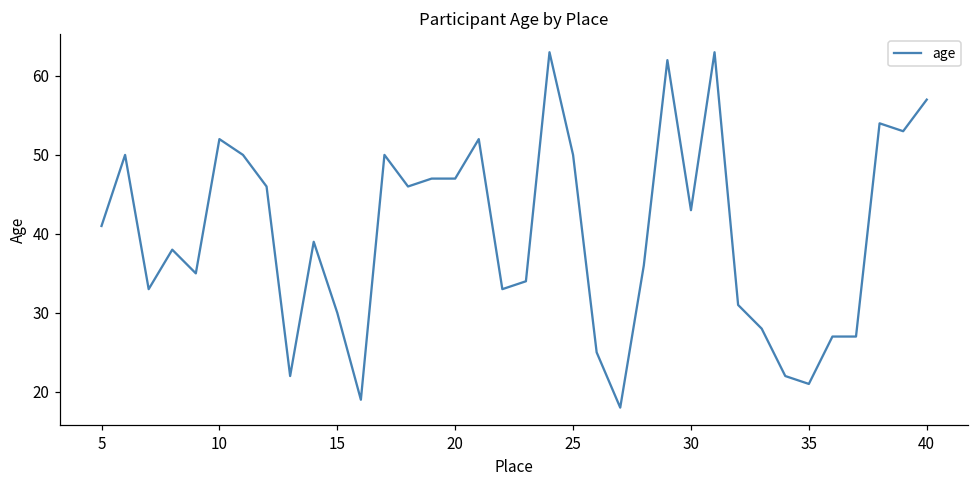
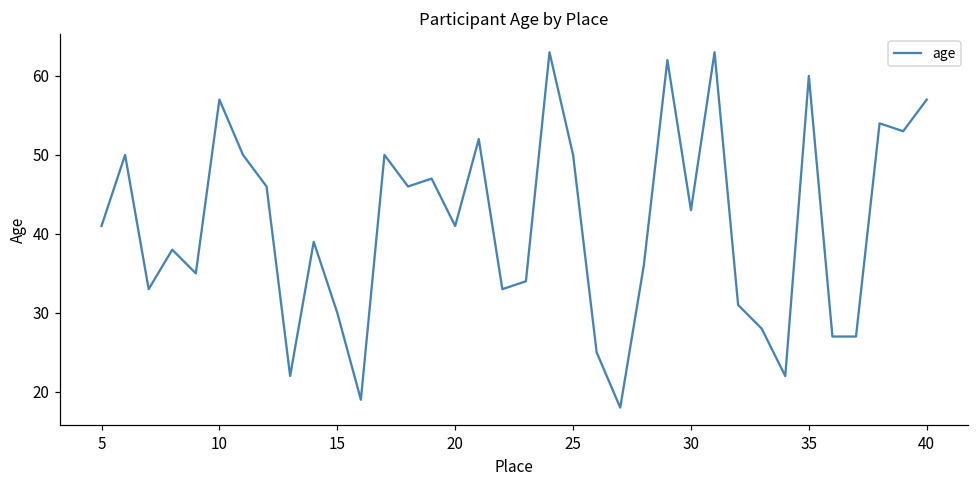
  {
    "5": 41,
-   "10": 52,
+   "10": 57,
    "15": 30,
-   "20": 47,
+   "20": 41,
    "25": 50,
    "30": 43,
-   "35": 21,
+   "35": 60,
    "40": 57
  }
